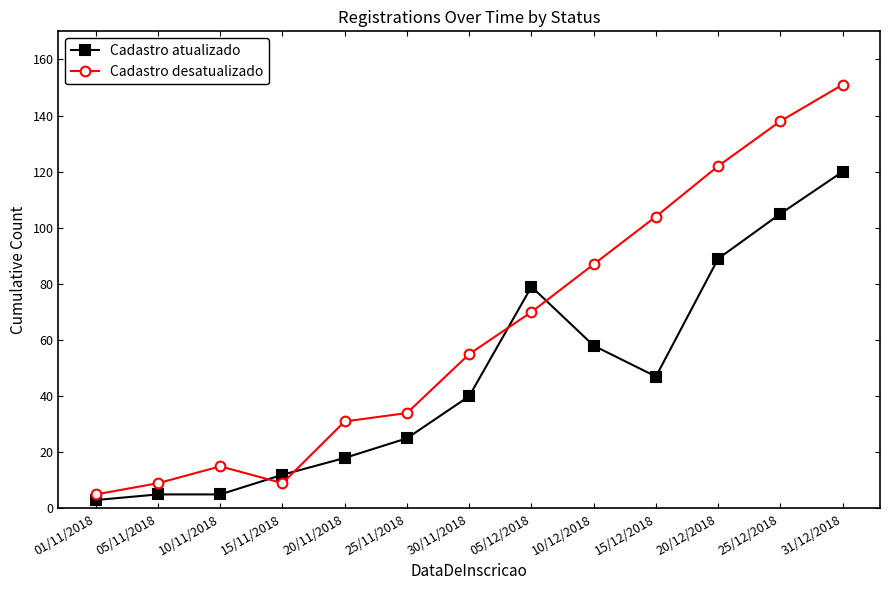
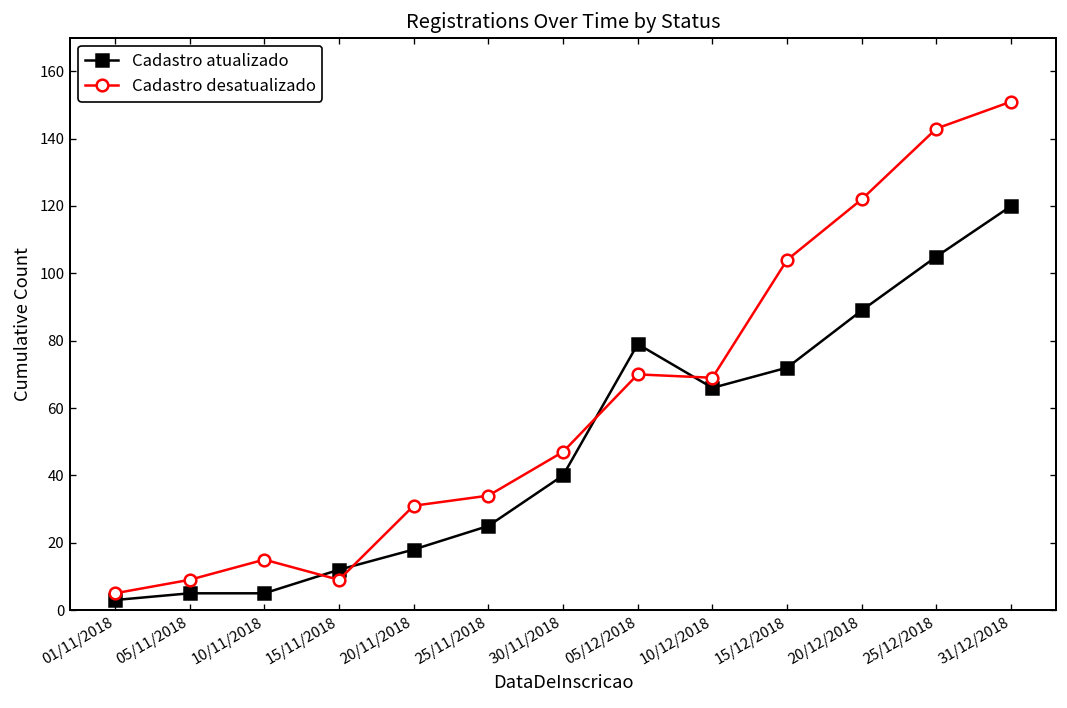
  {
    "Cadastro atualizado": {
      "01/11/2018": 3,
      "05/11/2018": 5,
      "10/11/2018": 5,
      "15/11/2018": 12,
      "20/11/2018": 18,
      "25/11/2018": 25,
      "30/11/2018": 40,
      "05/12/2018": 79,
-     "10/12/2018": 58,
-     "15/12/2018": 47,
+     "10/12/2018": 66,
+     "15/12/2018": 72,
      "20/12/2018": 89,
      "25/12/2018": 105,
      "31/12/2018": 120
    },
    "Cadastro desatualizado": {
      "01/11/2018": 5,
      "05/11/2018": 9,
      "10/11/2018": 15,
      "15/11/2018": 9,
      "20/11/2018": 31,
      "25/11/2018": 34,
-     "30/11/2018": 55,
+     "30/11/2018": 47,
      "05/12/2018": 70,
-     "10/12/2018": 87,
+     "10/12/2018": 69,
      "15/12/2018": 104,
      "20/12/2018": 122,
-     "25/12/2018": 138,
+     "25/12/2018": 143,
      "31/12/2018": 151
    }
  }
